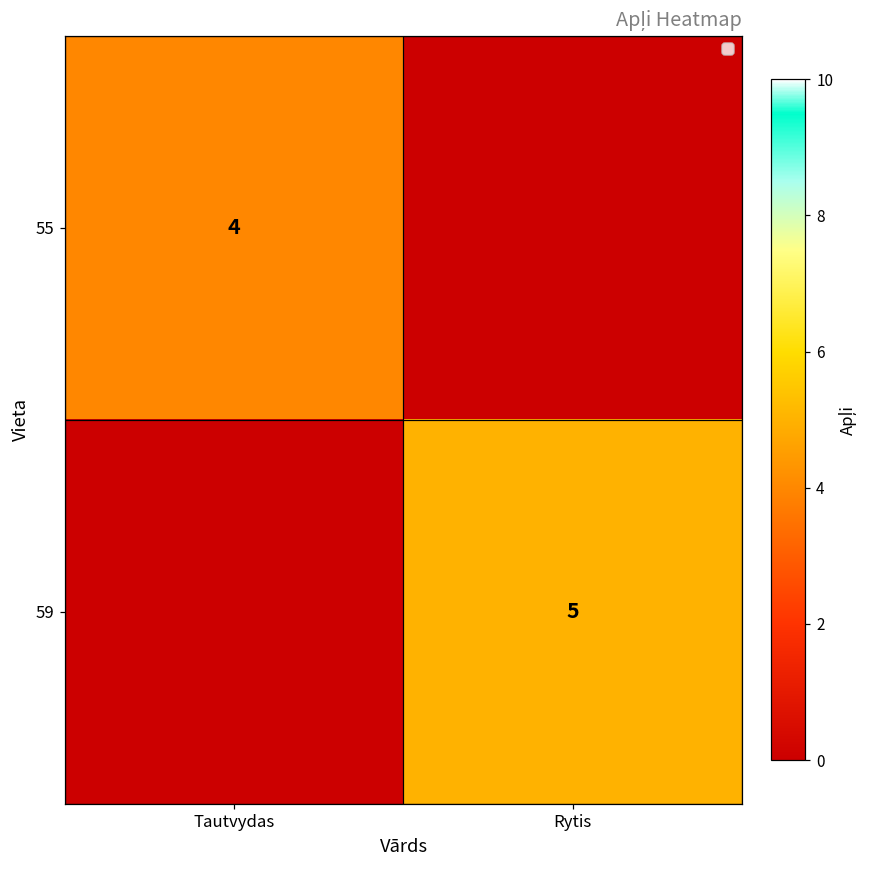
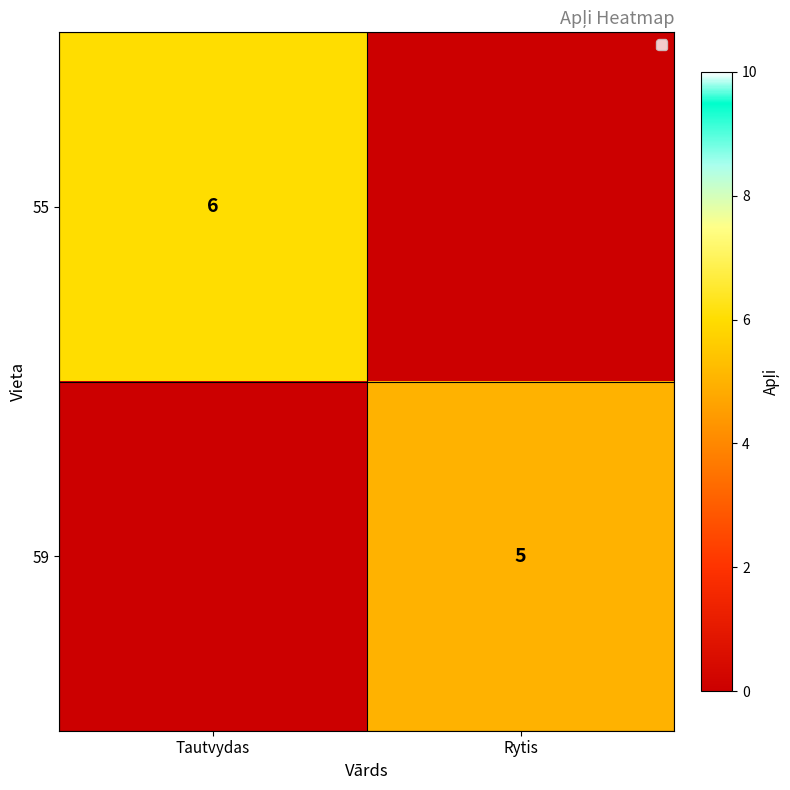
  {
    "55": {
-     "Tautvydas": 4
+     "Tautvydas": 6
    },
    "59": {
      "Rytis": 5
    }
  }
